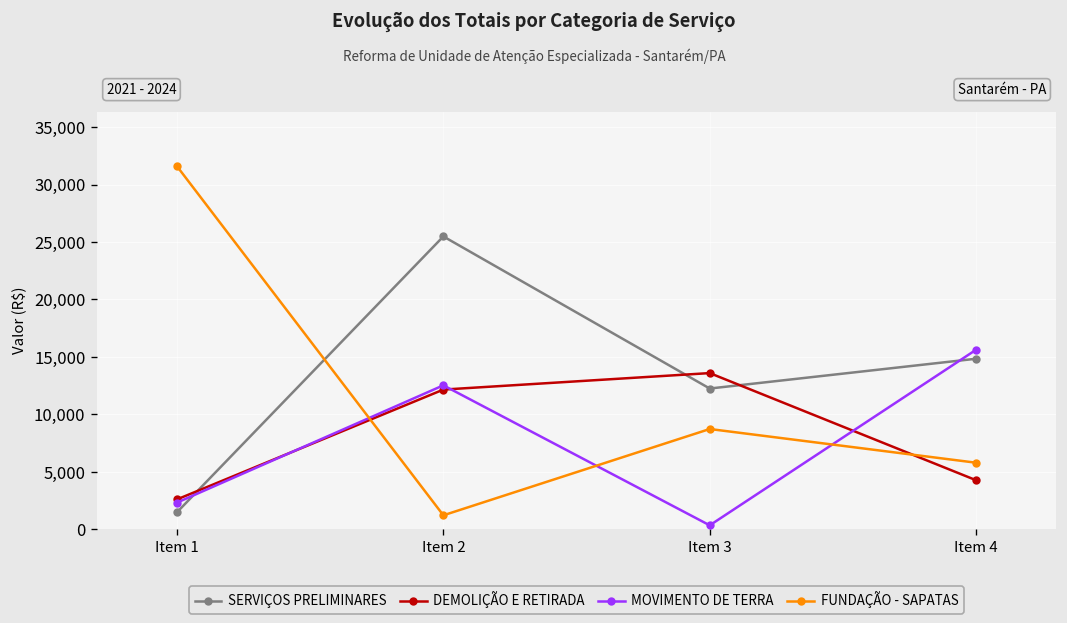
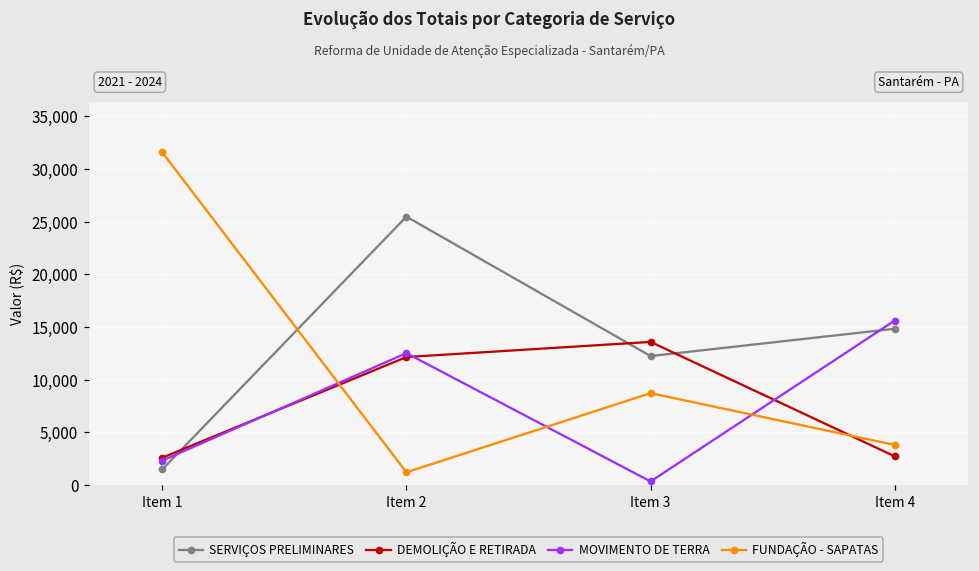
  {
    "SERVIÇOS PRELIMINARES": {
      "Item 1": "1,000",
      "Item 2": "25,000",
      "Item 3": "12,000",
      "Item 4": "15,000"
    },
    "DEMOLIÇÃO E RETIRADA": {
      "Item 1": "3,000",
      "Item 2": "12,000",
      "Item 3": "14,000",
-     "Item 4": "4,000"
+     "Item 4": "3,000"
    },
    "MOVIMENTO DE TERRA": {
      "Item 1": "2,000",
      "Item 2": "13,000",
      "Item 3": "0",
      "Item 4": "16,000"
    },
    "FUNDAÇÃO - SAPATAS": {
      "Item 1": "32,000",
      "Item 2": "1,000",
      "Item 3": "9,000",
-     "Item 4": "6,000"
+     "Item 4": "4,000"
    }
  }
